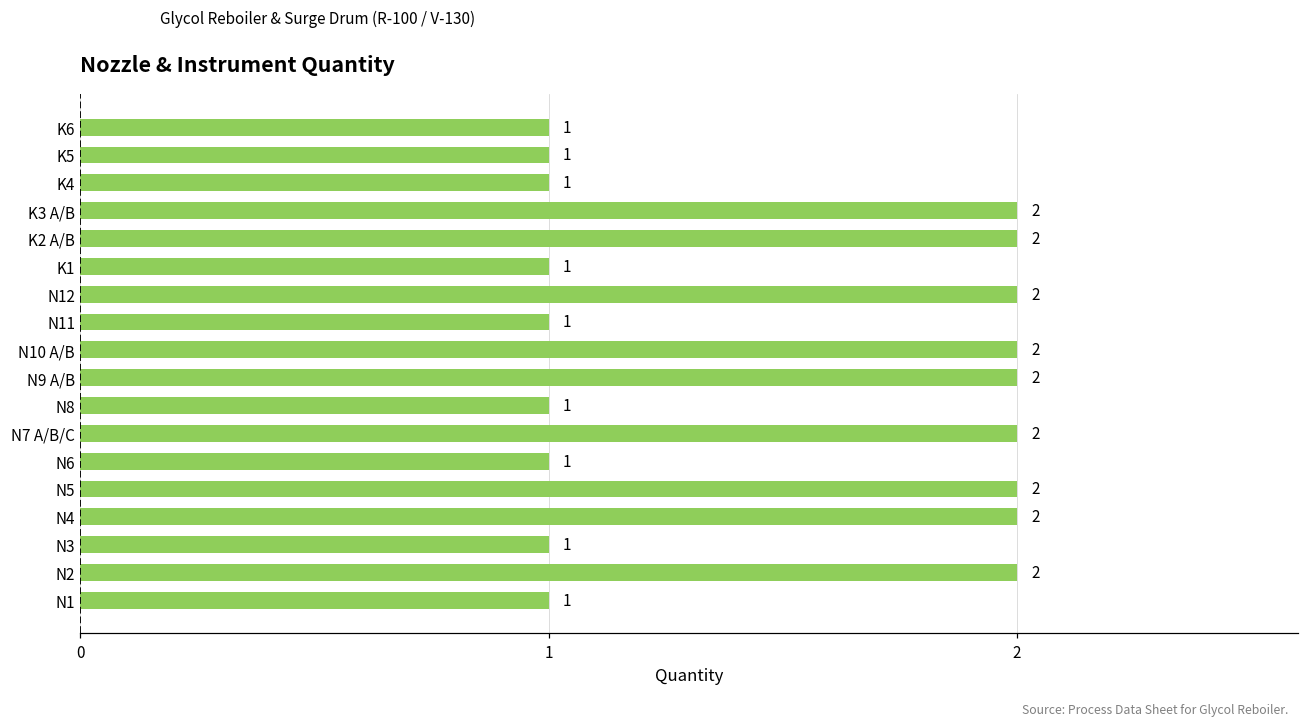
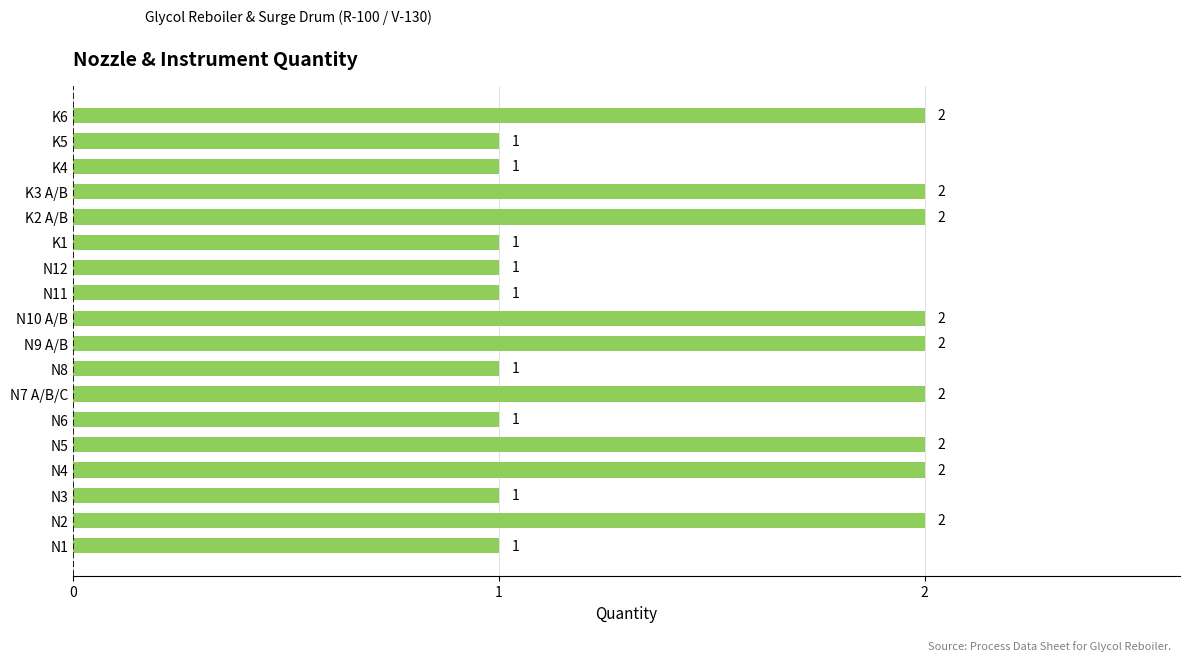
  {
-   "K6": 1,
+   "K6": 2,
    "K5": 1,
    "K4": 1,
    "K3 A/B": 2,
    "K2 A/B": 2,
    "K1": 1,
-   "N12": 2,
+   "N12": 1,
    "N11": 1,
    "N10 A/B": 2,
    "N9 A/B": 2,
    "N8": 1,
    "N7 A/B/C": 2,
    "N6": 1,
    "N5": 2,
    "N4": 2,
    "N3": 1,
    "N2": 2,
    "N1": 1
  }
